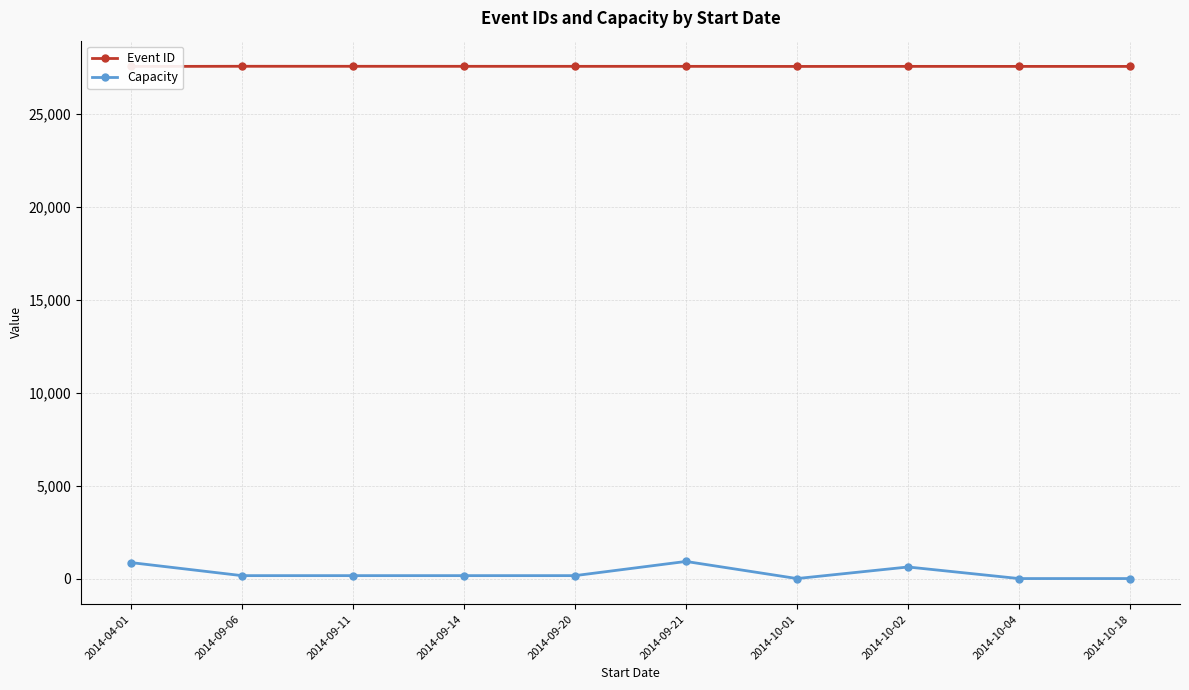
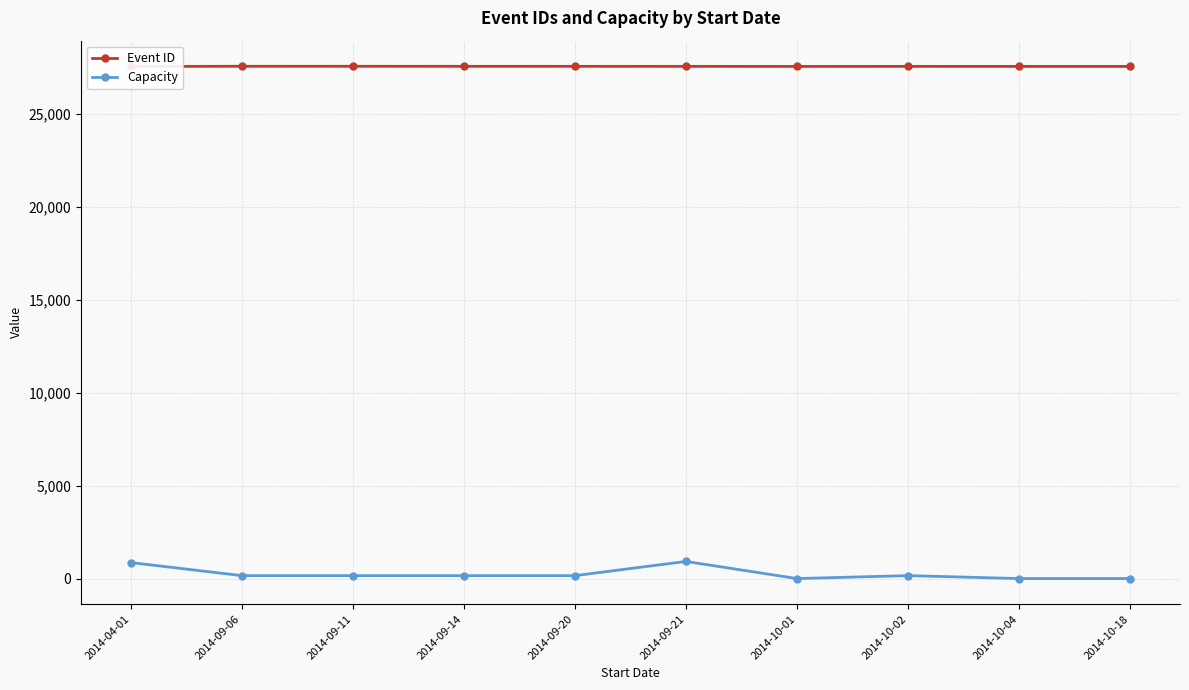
  {
    "Event ID": {
      "2014-09-06": "27,500",
      "2014-09-11": "27,500",
      "2014-09-14": "27,500",
      "2014-09-20": "27,500",
      "2014-09-21": "27,500",
      "2014-10-01": "27,500",
      "2014-10-02": "27,500",
      "2014-10-04": "27,500",
      "2014-10-18": "27,500"
    },
    "Capacity": {
      "2014-04-01": "900",
      "2014-09-06": "200",
      "2014-09-11": "200",
      "2014-09-14": "200",
      "2014-09-20": "200",
      "2014-09-21": "900",
      "2014-10-01": "0",
-     "2014-10-02": "600",
+     "2014-10-02": "200",
      "2014-10-04": "0",
      "2014-10-18": "0"
    }
  }
